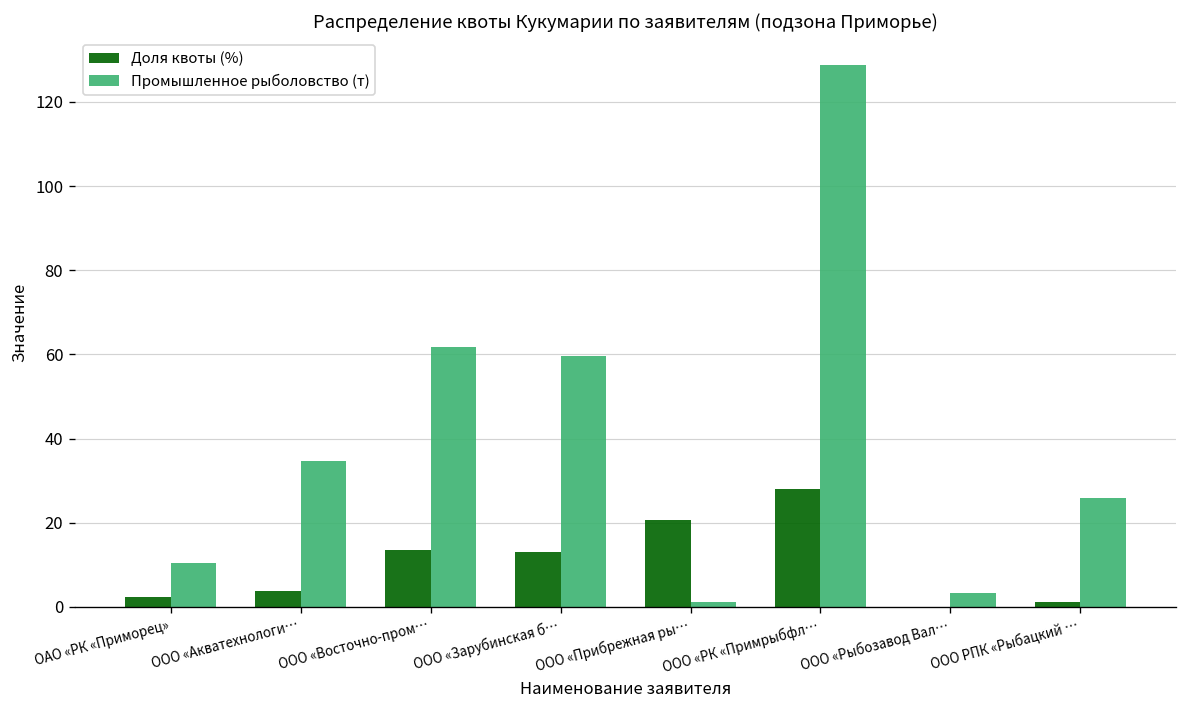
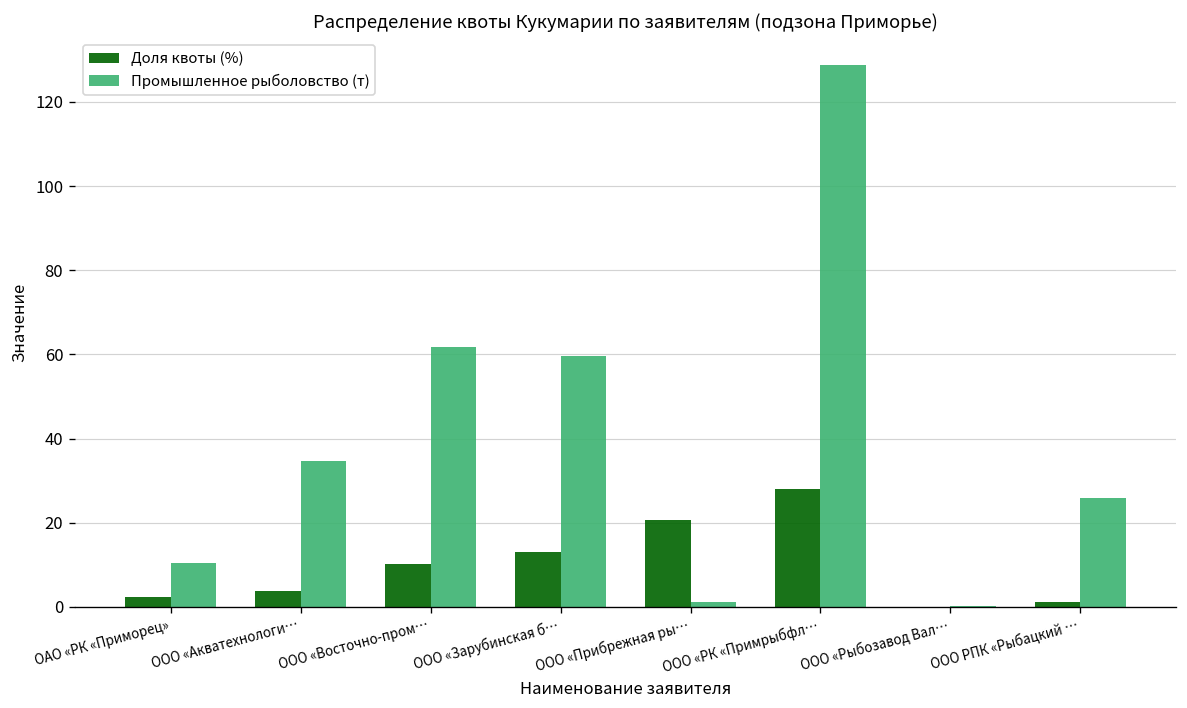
  {
    "Доля квоты (%)": {
      "ОАО «РК «Приморец»": 2,
      "ООО «Акватехнологи…": 4,
-     "ООО «Восточно-пром…": 13,
+     "ООО «Восточно-пром…": 10,
      "ООО «Зарубинская б…": 13,
      "ООО «Прибрежная ры…": 21,
      "ООО «РК «Примрыбфл…": 28,
      "ООО РПК «Рыбацкий …": 1
    },
    "Промышленное рыболовство (т)": {
      "ОАО «РК «Приморец»": 11,
      "ООО «Акватехнологи…": 35,
      "ООО «Восточно-пром…": 62,
      "ООО «Зарубинская б…": 59,
      "ООО «Прибрежная ры…": 1,
      "ООО «РК «Примрыбфл…": 129,
-     "ООО «Рыбозавод Вал…": 3,
+     "ООО «Рыбозавод Вал…": 0,
      "ООО РПК «Рыбацкий …": 26
    }
  }
